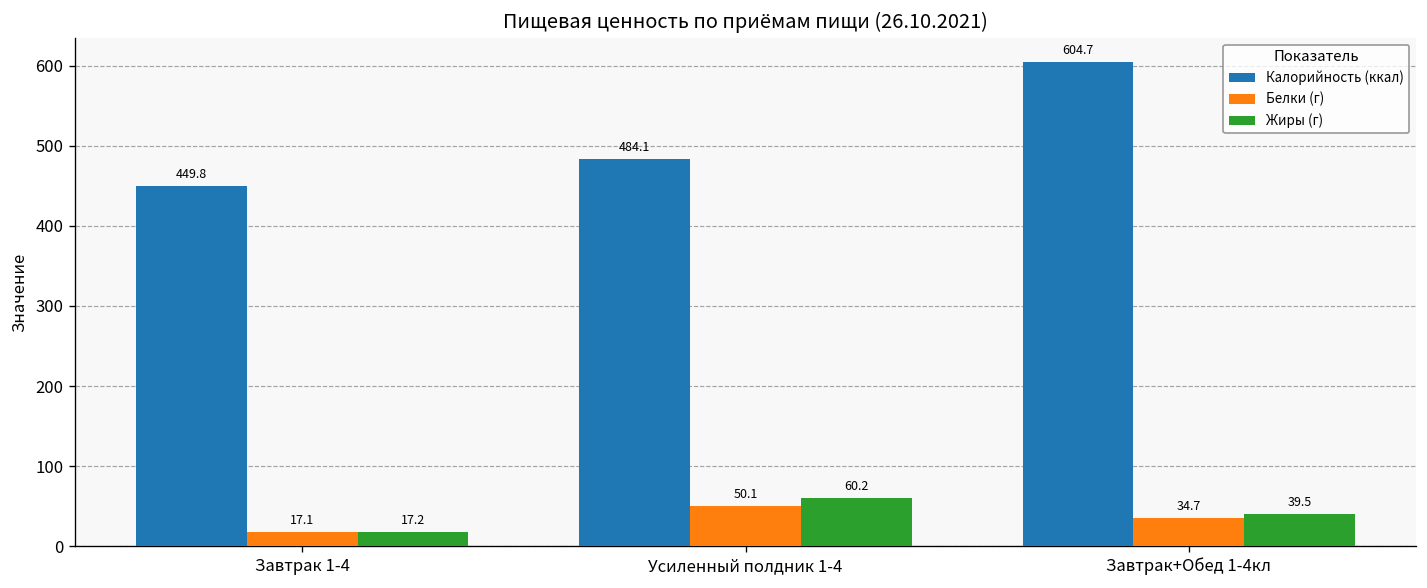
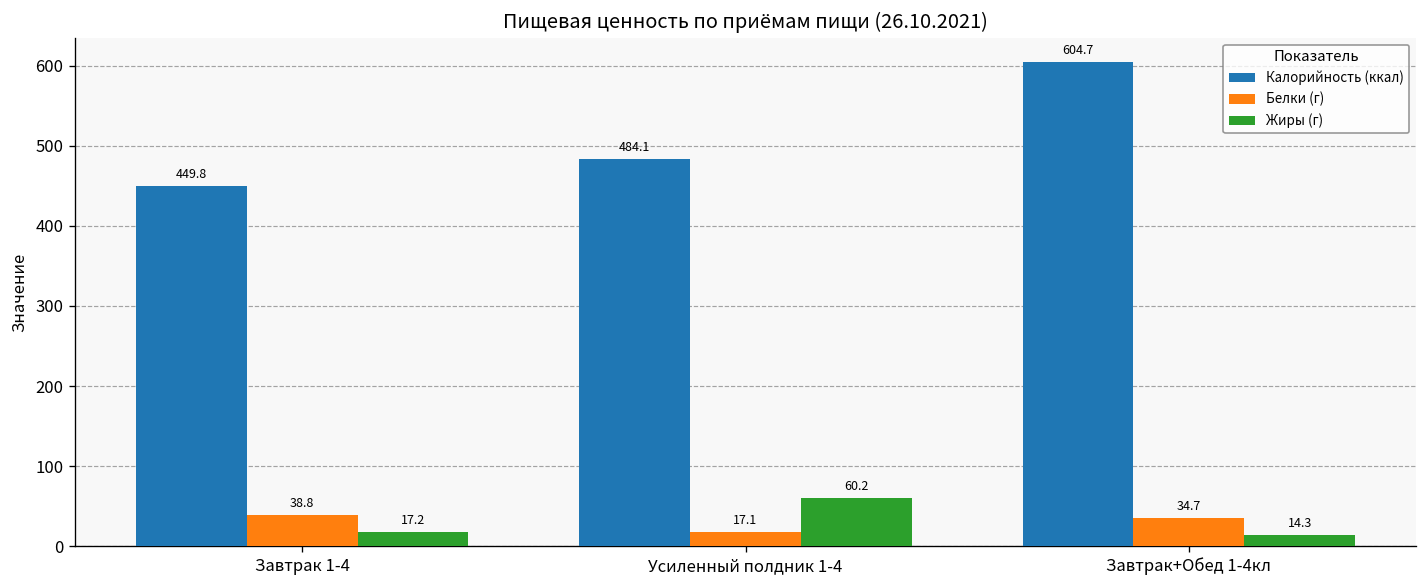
  {
    "Калорийность (ккал)": {
      "Завтрак 1-4": 449.8,
      "Усиленный полдник 1-4": 484.1,
      "Завтрак+Обед 1-4кл": 604.7
    },
    "Белки (г)": {
-     "Завтрак 1-4": 17.1,
-     "Усиленный полдник 1-4": 50.1,
+     "Завтрак 1-4": 38.8,
+     "Усиленный полдник 1-4": 17.1,
      "Завтрак+Обед 1-4кл": 34.7
    },
    "Жиры (г)": {
      "Завтрак 1-4": 17.2,
      "Усиленный полдник 1-4": 60.2,
-     "Завтрак+Обед 1-4кл": 39.5
+     "Завтрак+Обед 1-4кл": 14.3
    }
  }
